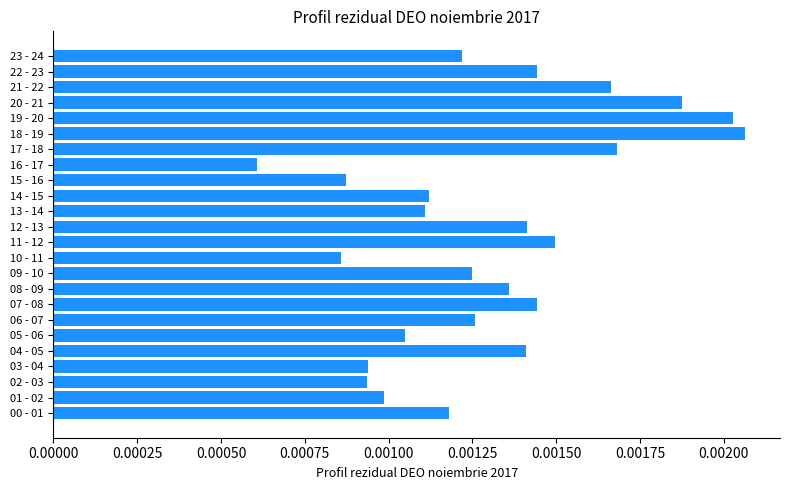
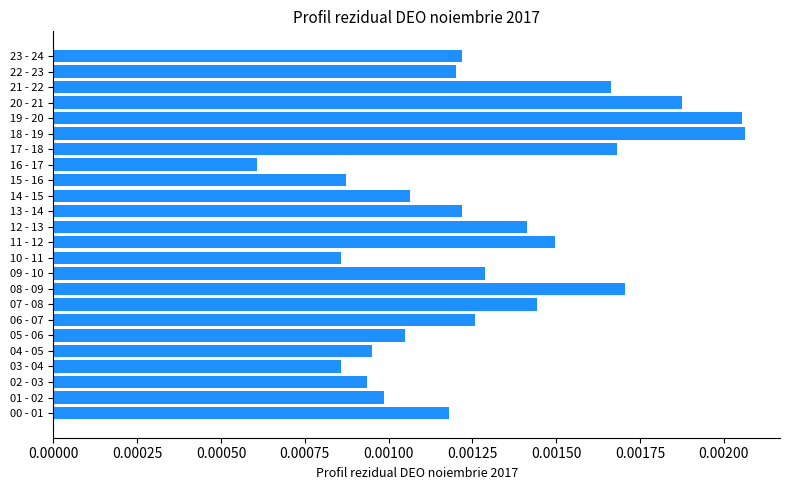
  {
    "23 - 24": 0.00122,
-   "22 - 23": 0.00144,
+   "22 - 23": 0.00120,
    "21 - 22": 0.00166,
    "20 - 21": 0.00187,
-   "19 - 20": 0.00203,
+   "19 - 20": 0.00205,
    "18 - 19": 0.00206,
    "17 - 18": 0.00168,
    "16 - 17": 0.00061,
    "15 - 16": 0.00087,
-   "14 - 15": 0.00112,
-   "13 - 14": 0.00111,
+   "14 - 15": 0.00106,
+   "13 - 14": 0.00122,
    "12 - 13": 0.00141,
    "11 - 12": 0.00150,
    "10 - 11": 0.00086,
-   "09 - 10": 0.00125,
-   "08 - 09": 0.00136,
+   "09 - 10": 0.00129,
+   "08 - 09": 0.00170,
    "07 - 08": 0.00144,
    "06 - 07": 0.00126,
    "05 - 06": 0.00105,
-   "04 - 05": 0.00141,
-   "03 - 04": 0.00094,
+   "04 - 05": 0.00095,
+   "03 - 04": 0.00086,
    "02 - 03": 0.00093,
    "01 - 02": 0.00098,
    "00 - 01": 0.00118
  }
